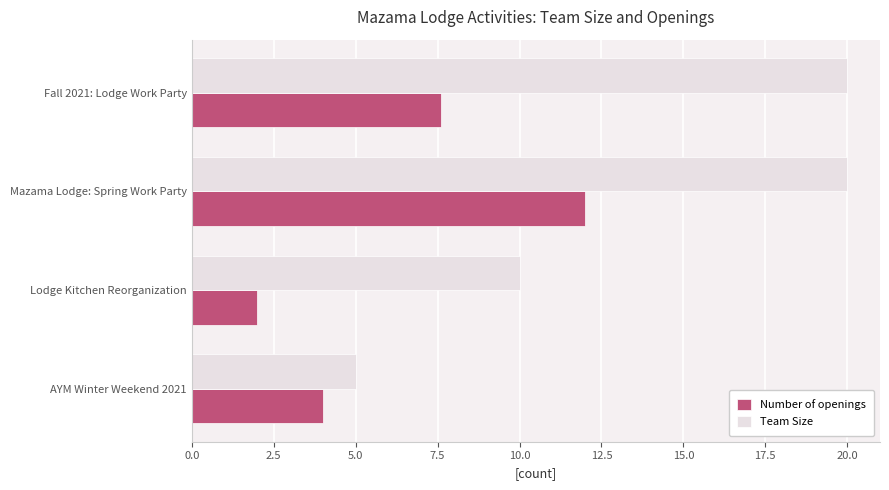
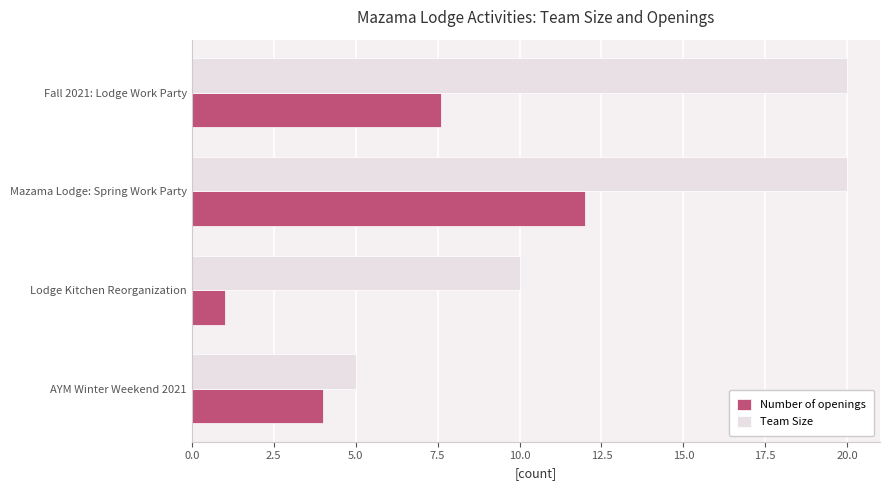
  {
    "Number of openings": {
      "Fall 2021: Lodge Work Party": 7.6,
      "Mazama Lodge: Spring Work Party": 12,
-     "Lodge Kitchen Reorganization": 2,
+     "Lodge Kitchen Reorganization": 1,
      "AYM Winter Weekend 2021": 4
    },
    "Team Size": {
      "Fall 2021: Lodge Work Party": 20,
      "Mazama Lodge: Spring Work Party": 20,
      "Lodge Kitchen Reorganization": 10,
      "AYM Winter Weekend 2021": 5
    }
  }
